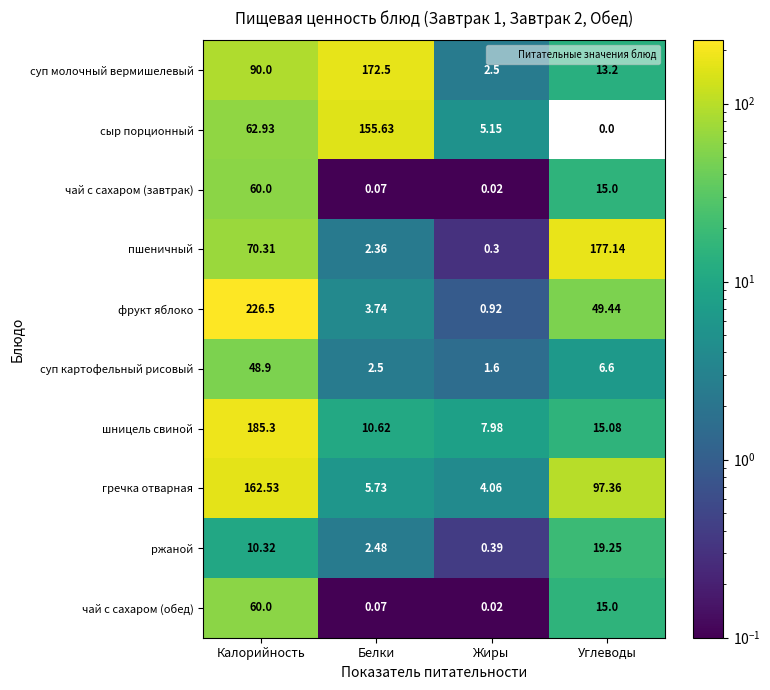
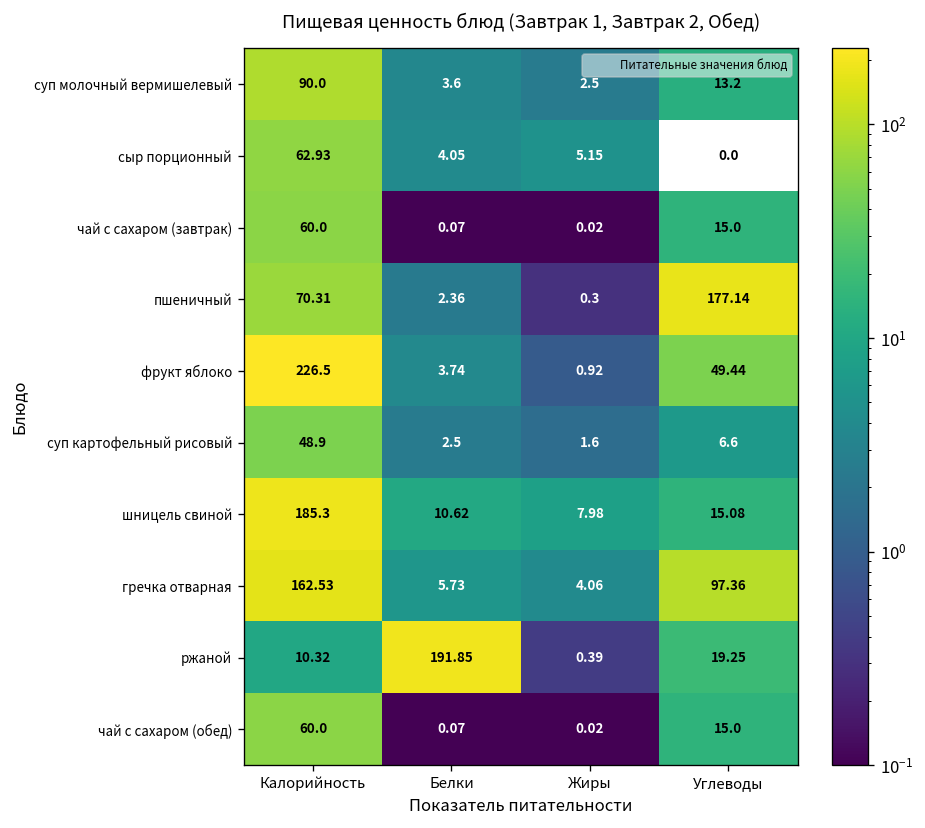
  {
    "суп молочный вермишелевый": {
      "Калорийность": 90.0,
-     "Белки": 172.5
+     "Белки": 3.6
    },
    "сыр порционный": {
      "Калорийность": 62.93,
-     "Белки": 155.63,
+     "Белки": 4.05,
      "Жиры": 5.15,
      "Углеводы": 0.0
    },
    "чай с сахаром (завтрак)": {
      "Калорийность": 60.0,
      "Белки": 0.07,
      "Жиры": 0.02,
      "Углеводы": 15.0
    },
    "пшеничный": {
      "Калорийность": 70.31,
      "Белки": 2.36,
      "Жиры": 0.3,
      "Углеводы": 177.14
    },
    "фрукт яблоко": {
      "Калорийность": 226.5,
      "Белки": 3.74,
      "Жиры": 0.92,
      "Углеводы": 49.44
    },
    "суп картофельный рисовый": {
      "Калорийность": 48.9,
      "Белки": 2.5,
      "Жиры": 1.6,
      "Углеводы": 6.6
    },
    "шницель свиной": {
      "Калорийность": 185.3,
      "Белки": 10.62,
      "Жиры": 7.98,
      "Углеводы": 15.08
    },
    "гречка отварная": {
      "Калорийность": 162.53,
      "Белки": 5.73,
      "Жиры": 4.06,
      "Углеводы": 97.36
    },
    "ржаной": {
      "Калорийность": 10.32,
-     "Белки": 2.48,
+     "Белки": 191.85,
      "Жиры": 0.39,
      "Углеводы": 19.25
    },
    "чай с сахаром (обед)": {
      "Калорийность": 60.0,
      "Белки": 0.07,
      "Жиры": 0.02,
      "Углеводы": 15.0
    }
  }
